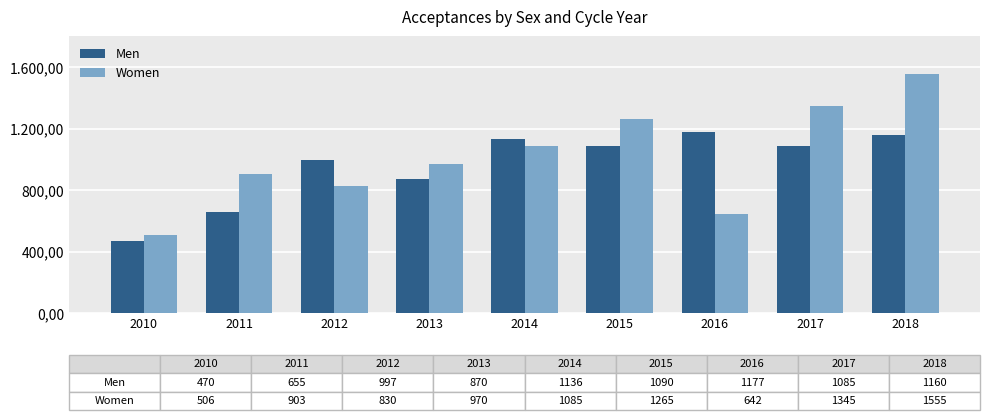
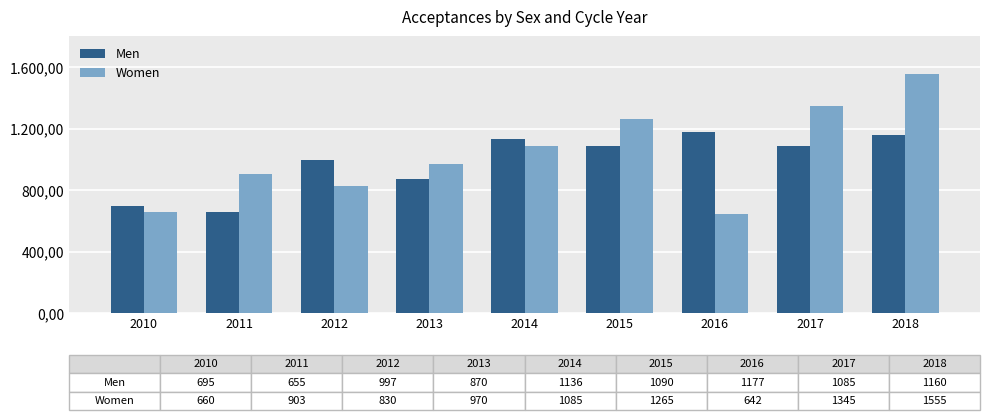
  {
    "Men": {
-     "2010": 470
+     "2010": 695
    },
    "Women": {
-     "2010": 506
+     "2010": 660
    }
  }
